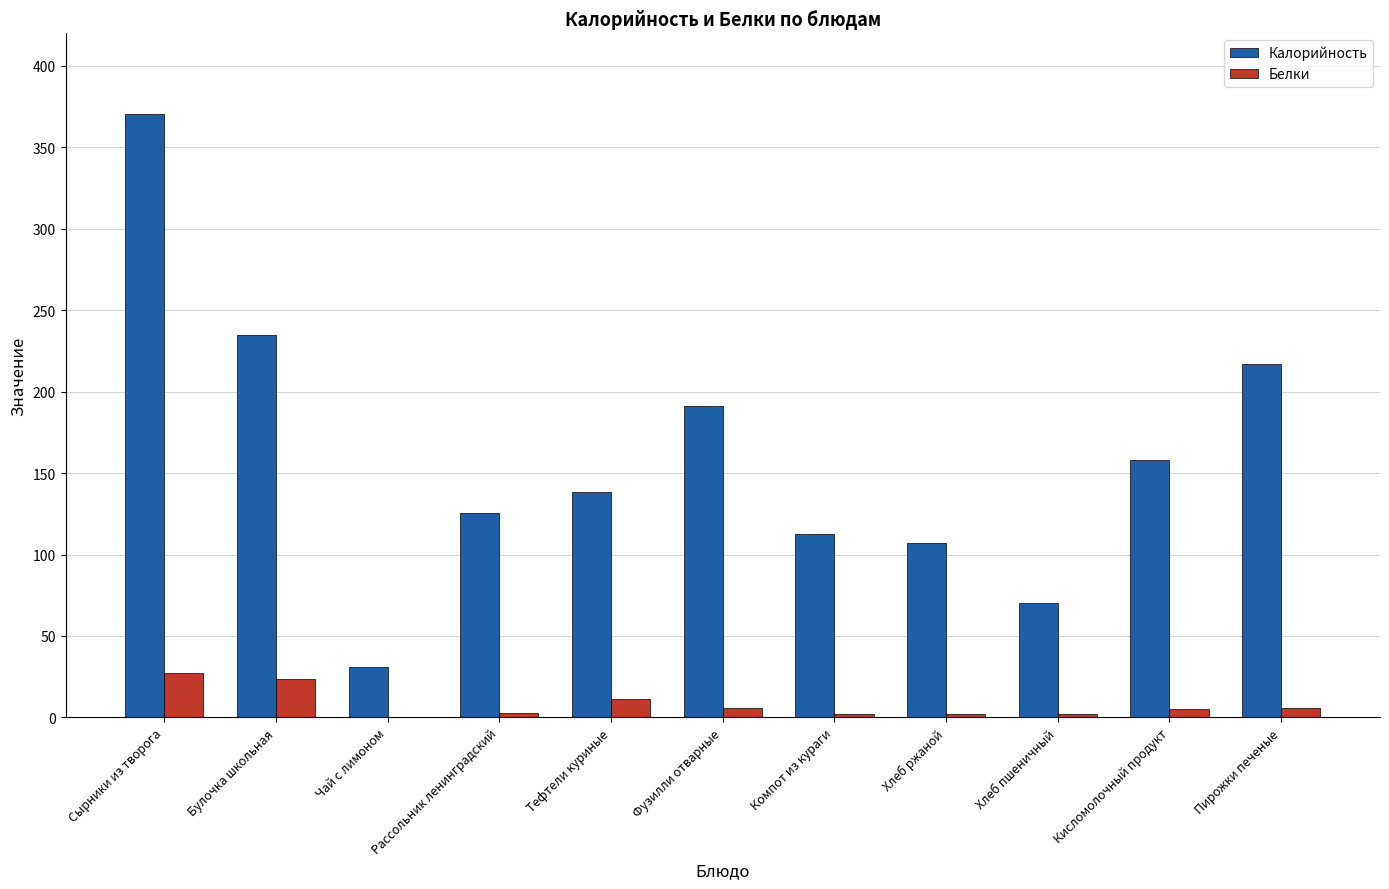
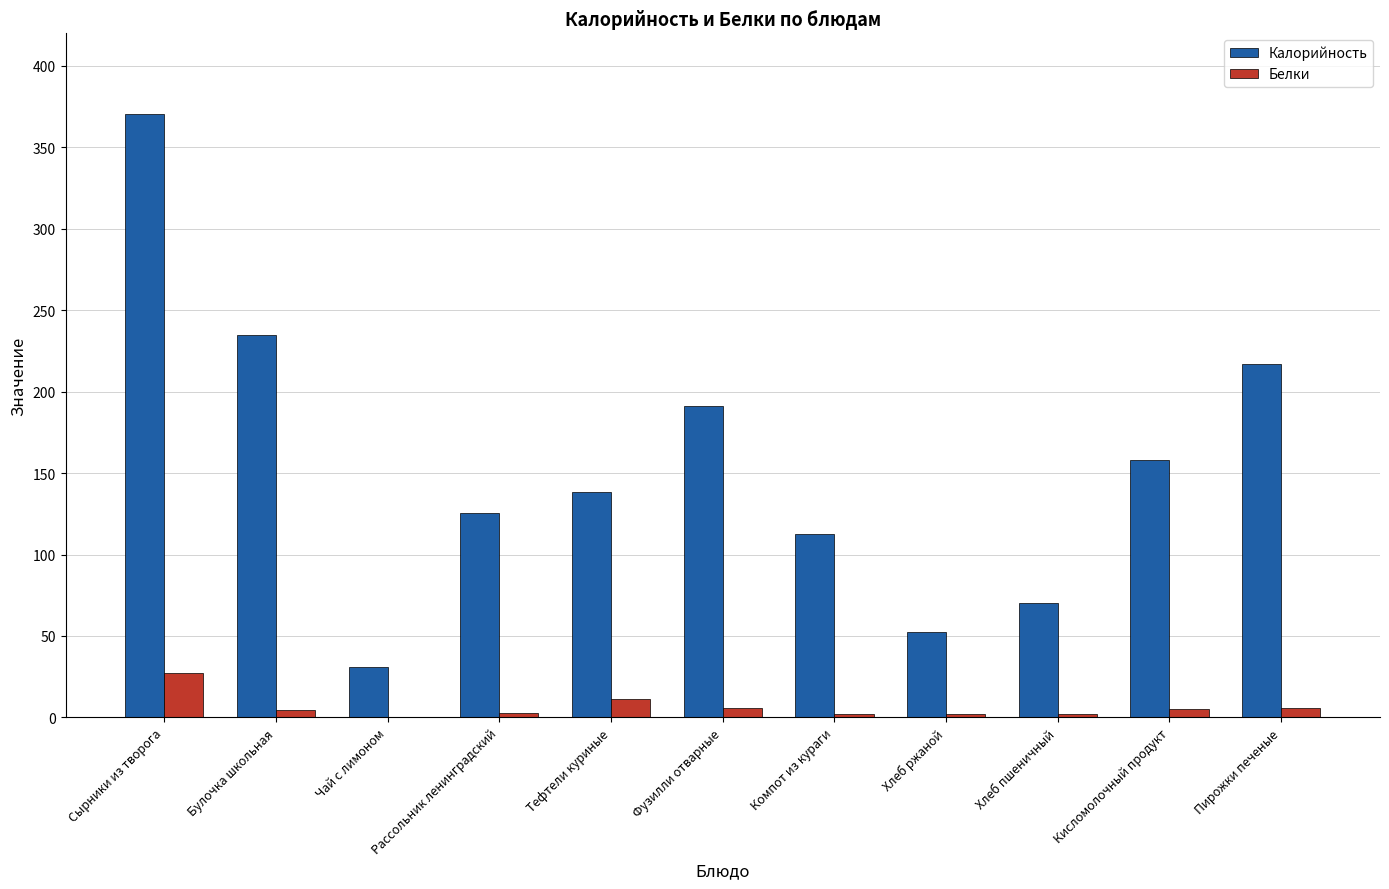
  {
    "Калорийность": {
      "Сырники из творога": 370,
      "Булочка школьная": 235,
      "Чай с лимоном": 31,
      "Рассольник ленинградский": 125,
      "Тефтели куриные": 138,
      "Фузилли отварные": 191,
      "Компот из кураги": 112,
-     "Хлеб ржаной": 107,
+     "Хлеб ржаной": 52,
      "Хлеб пшеничный": 71,
      "Кисломолочный продукт": 158,
      "Пирожки печеные": 217
    },
    "Белки": {
      "Сырники из творога": 27,
-     "Булочка школьная": 24,
+     "Булочка школьная": 5,
      "Рассольник ленинградский": 2,
      "Тефтели куриные": 11,
      "Фузилли отварные": 6,
      "Компот из кураги": 2,
      "Хлеб ржаной": 2,
      "Хлеб пшеничный": 2,
      "Кисломолочный продукт": 5,
      "Пирожки печеные": 6
    }
  }
